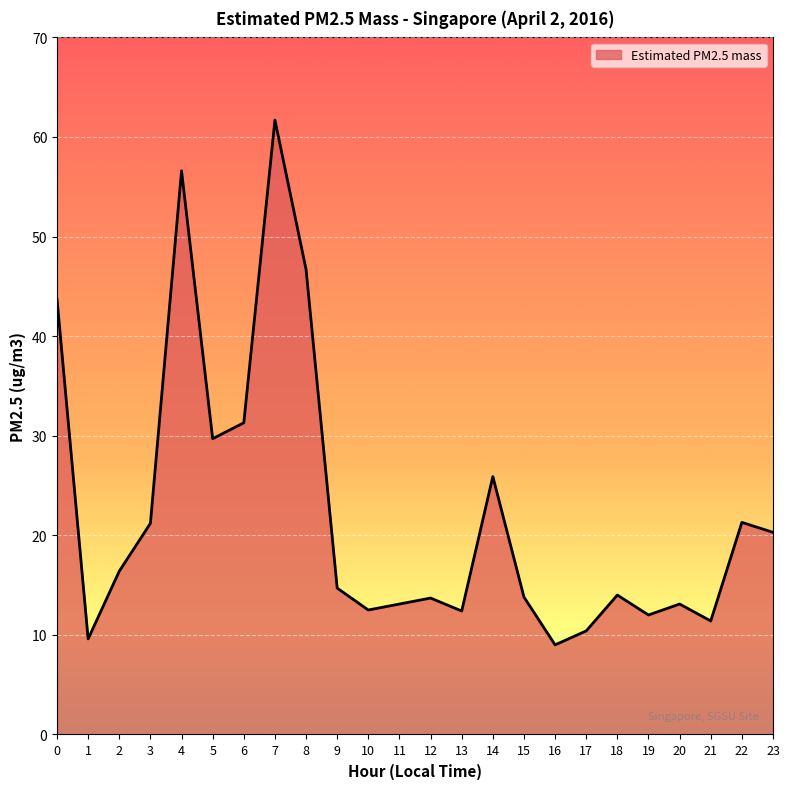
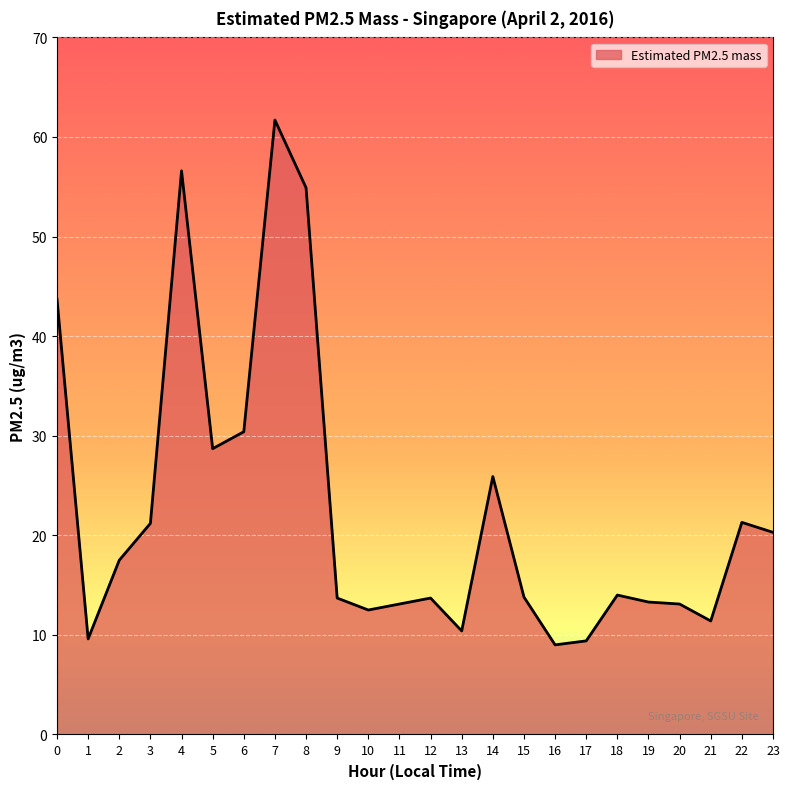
  {
    "0": 44,
    "1": 10,
-   "2": 16,
+   "2": 18,
    "3": 21,
    "4": 57,
-   "5": 30,
-   "6": 31,
+   "5": 29,
+   "6": 30,
    "7": 62,
-   "8": 47,
-   "9": 15,
+   "8": 55,
+   "9": 14,
    "10": 13,
    "11": 13,
    "12": 14,
-   "13": 12,
+   "13": 10,
    "14": 26,
    "15": 14,
    "16": 9,
-   "17": 10,
+   "17": 9,
    "18": 14,
-   "19": 12,
+   "19": 13,
    "20": 13,
    "21": 11,
    "22": 21,
    "23": 20
  }
